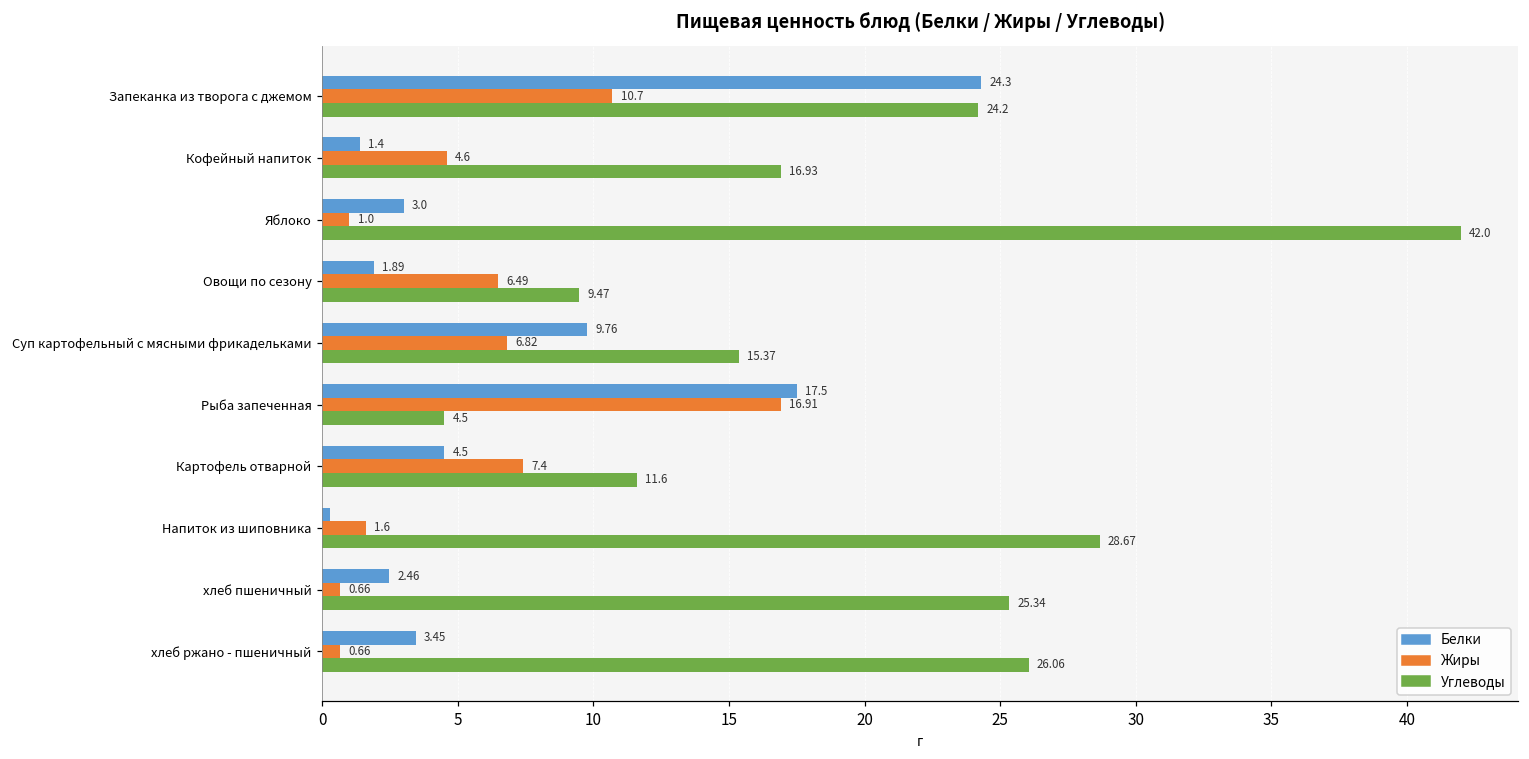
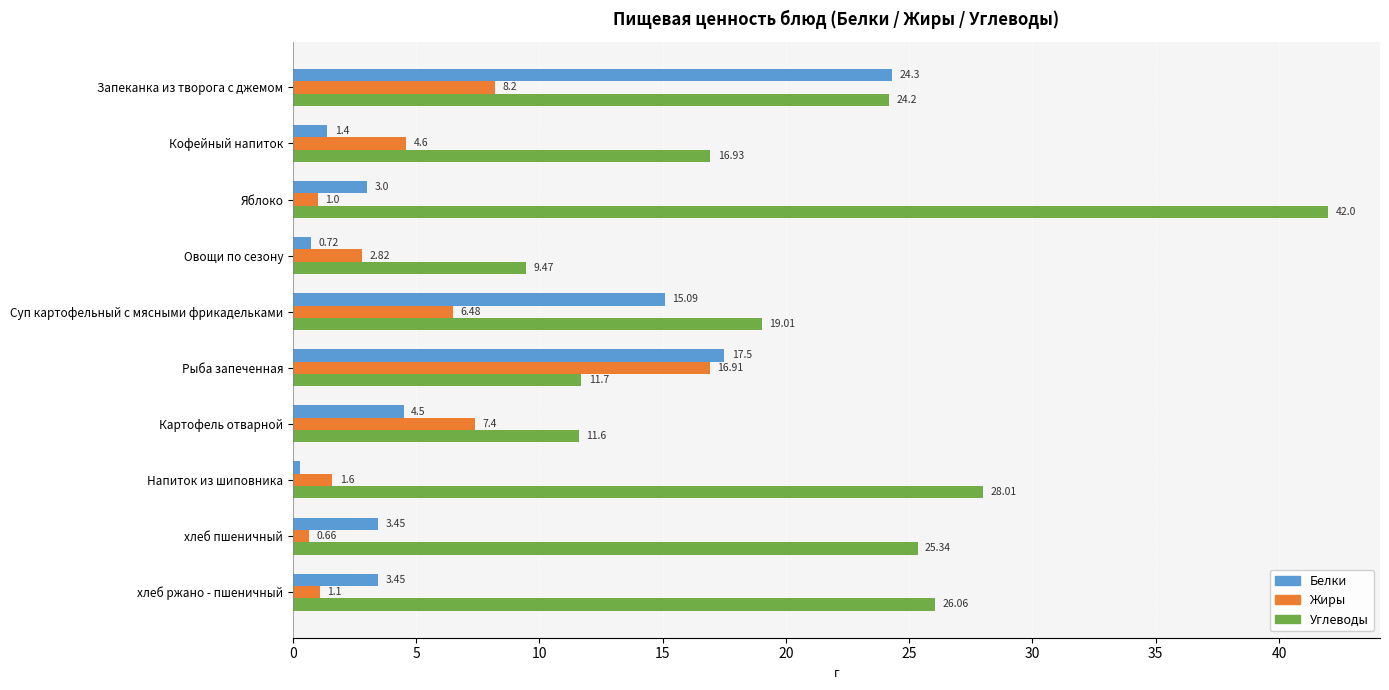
  {
    "Белки": {
      "Запеканка из творога с джемом": 24.3,
      "Кофейный напиток": 1.4,
      "Яблоко": 3.0,
-     "Овощи по сезону": 1.89,
-     "Суп картофельный с мясными фрикадельками": 9.76,
+     "Овощи по сезону": 0.72,
+     "Суп картофельный с мясными фрикадельками": 15.09,
      "Рыба запеченная": 17.5,
      "Картофель отварной": 4.5,
-     "хлеб пшеничный": 2.46,
+     "хлеб пшеничный": 3.45,
      "хлеб ржано - пшеничный": 3.45
    },
    "Жиры": {
-     "Запеканка из творога с джемом": 10.7,
+     "Запеканка из творога с джемом": 8.2,
      "Кофейный напиток": 4.6,
      "Яблоко": 1.0,
-     "Овощи по сезону": 6.49,
-     "Суп картофельный с мясными фрикадельками": 6.82,
+     "Овощи по сезону": 2.82,
+     "Суп картофельный с мясными фрикадельками": 6.48,
      "Рыба запеченная": 16.91,
      "Картофель отварной": 7.4,
      "Напиток из шиповника": 1.6,
      "хлеб пшеничный": 0.66,
-     "хлеб ржано - пшеничный": 0.66
+     "хлеб ржано - пшеничный": 1.1
    },
    "Углеводы": {
      "Запеканка из творога с джемом": 24.2,
      "Кофейный напиток": 16.93,
      "Яблоко": 42.0,
      "Овощи по сезону": 9.47,
-     "Суп картофельный с мясными фрикадельками": 15.37,
-     "Рыба запеченная": 4.5,
+     "Суп картофельный с мясными фрикадельками": 19.01,
+     "Рыба запеченная": 11.7,
      "Картофель отварной": 11.6,
-     "Напиток из шиповника": 28.67,
+     "Напиток из шиповника": 28.01,
      "хлеб пшеничный": 25.34,
      "хлеб ржано - пшеничный": 26.06
    }
  }
